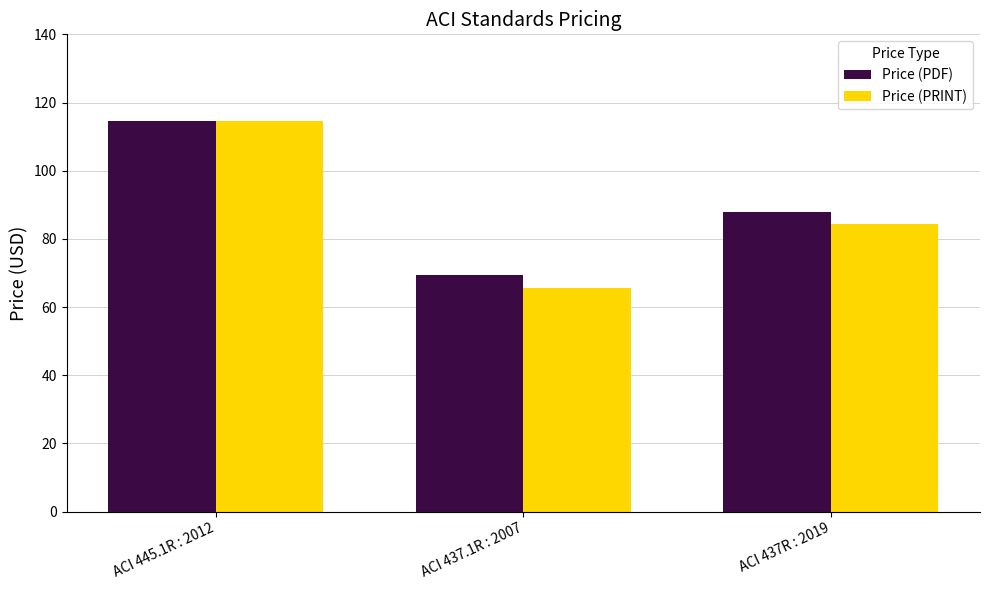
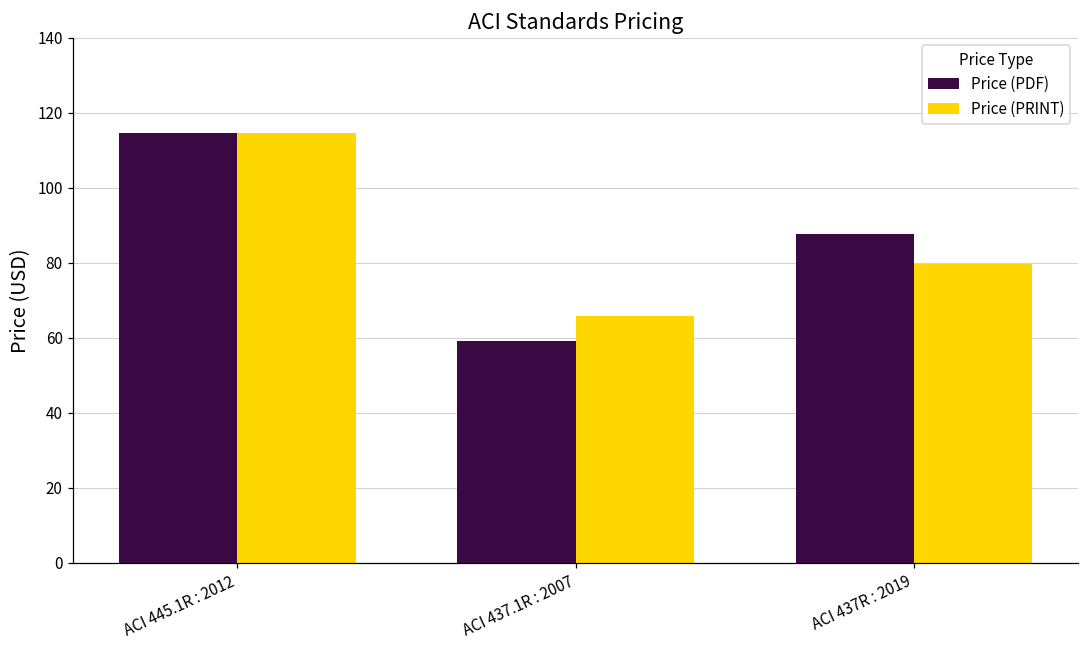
  {
    "Price (PDF)": {
      "ACI 445.1R : 2012": 115,
-     "ACI 437.1R : 2007": 70,
+     "ACI 437.1R : 2007": 59,
      "ACI 437R : 2019": 88
    },
    "Price (PRINT)": {
      "ACI 445.1R : 2012": 115,
      "ACI 437.1R : 2007": 66,
-     "ACI 437R : 2019": 85
+     "ACI 437R : 2019": 80
    }
  }
